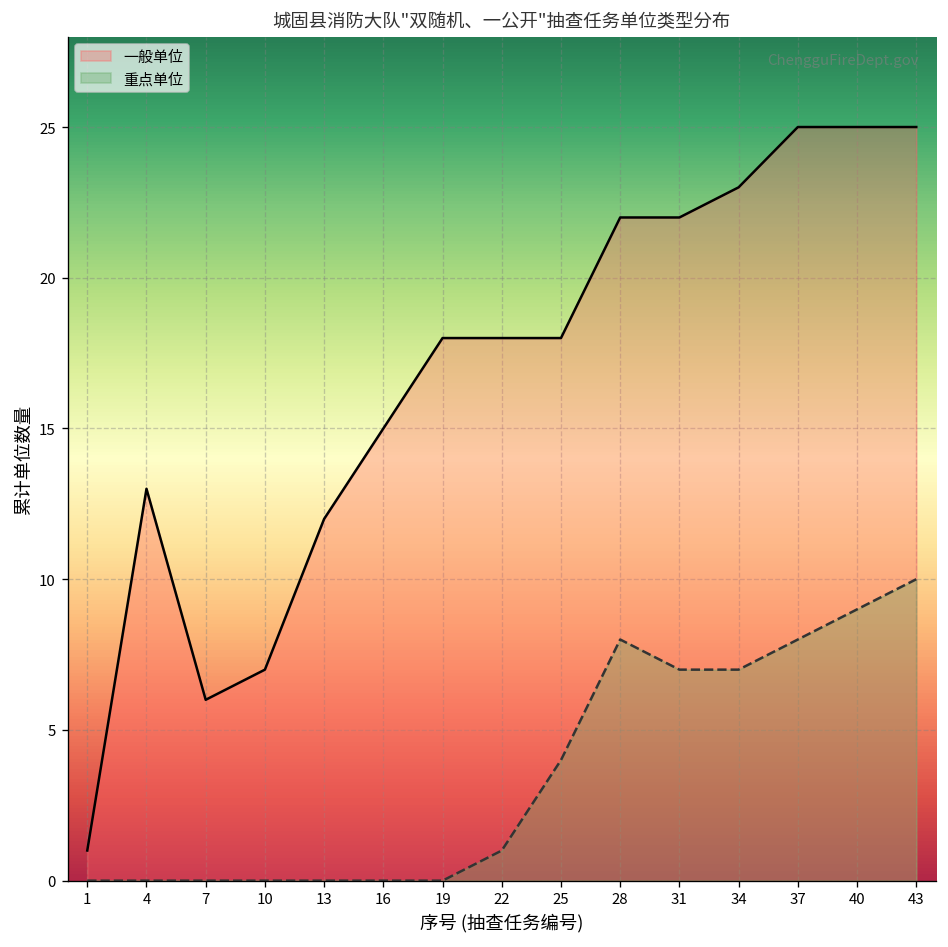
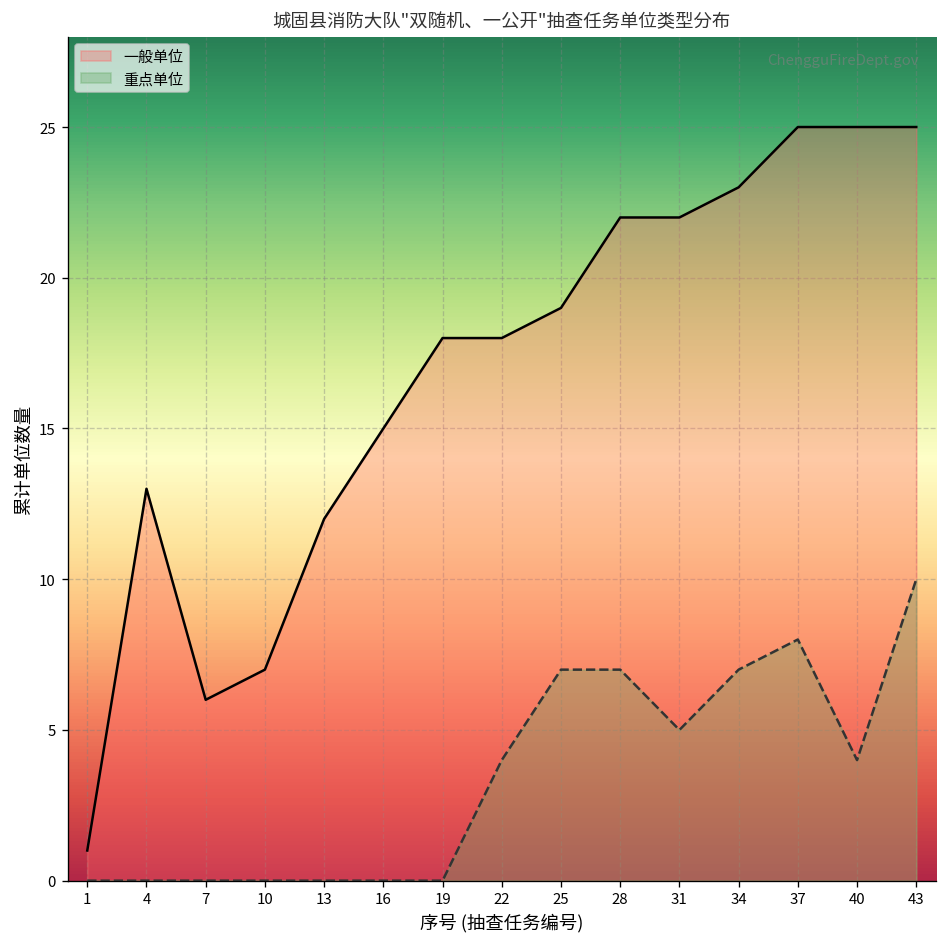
  {
    "一般单位": {
      "1": 1,
      "4": 13,
      "7": 6,
      "10": 7,
      "13": 12,
      "16": 15,
      "19": 18,
      "22": 18,
-     "25": 18,
+     "25": 19,
      "28": 22,
      "31": 22,
      "34": 23,
      "37": 25,
      "40": 25,
      "43": 25
    },
    "重点单位": {
      "1": 0,
      "4": 0,
      "7": 0,
      "10": 0,
      "13": 0,
      "16": 0,
      "19": 0,
-     "22": 1,
-     "25": 4,
-     "28": 8,
-     "31": 7,
+     "22": 4,
+     "25": 7,
+     "28": 7,
+     "31": 5,
      "34": 7,
      "37": 8,
-     "40": 9,
+     "40": 4,
      "43": 10
    }
  }
